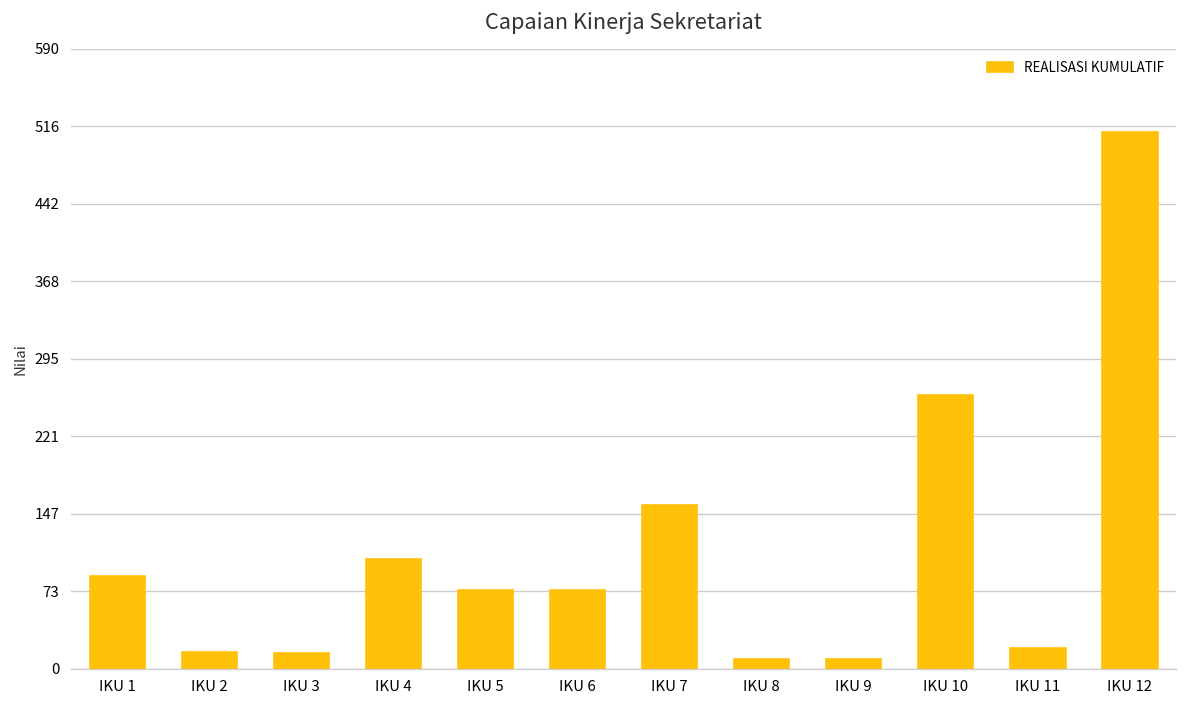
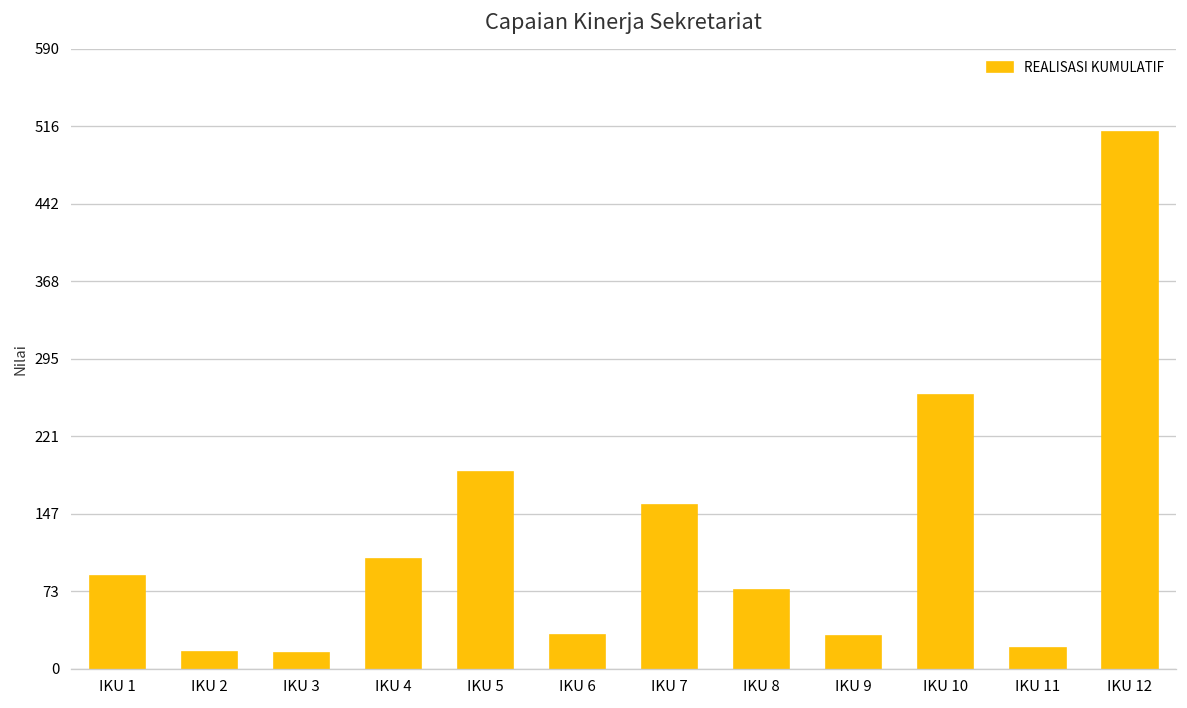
  {
    "IKU 1": 90,
    "IKU 2": 20,
    "IKU 3": 10,
    "IKU 4": 100,
-   "IKU 5": 80,
-   "IKU 6": 80,
+   "IKU 5": 190,
+   "IKU 6": 30,
    "IKU 7": 160,
-   "IKU 8": 10,
-   "IKU 9": 10,
+   "IKU 8": 80,
+   "IKU 9": 30,
    "IKU 10": 260,
    "IKU 11": 20,
    "IKU 12": 510
  }
